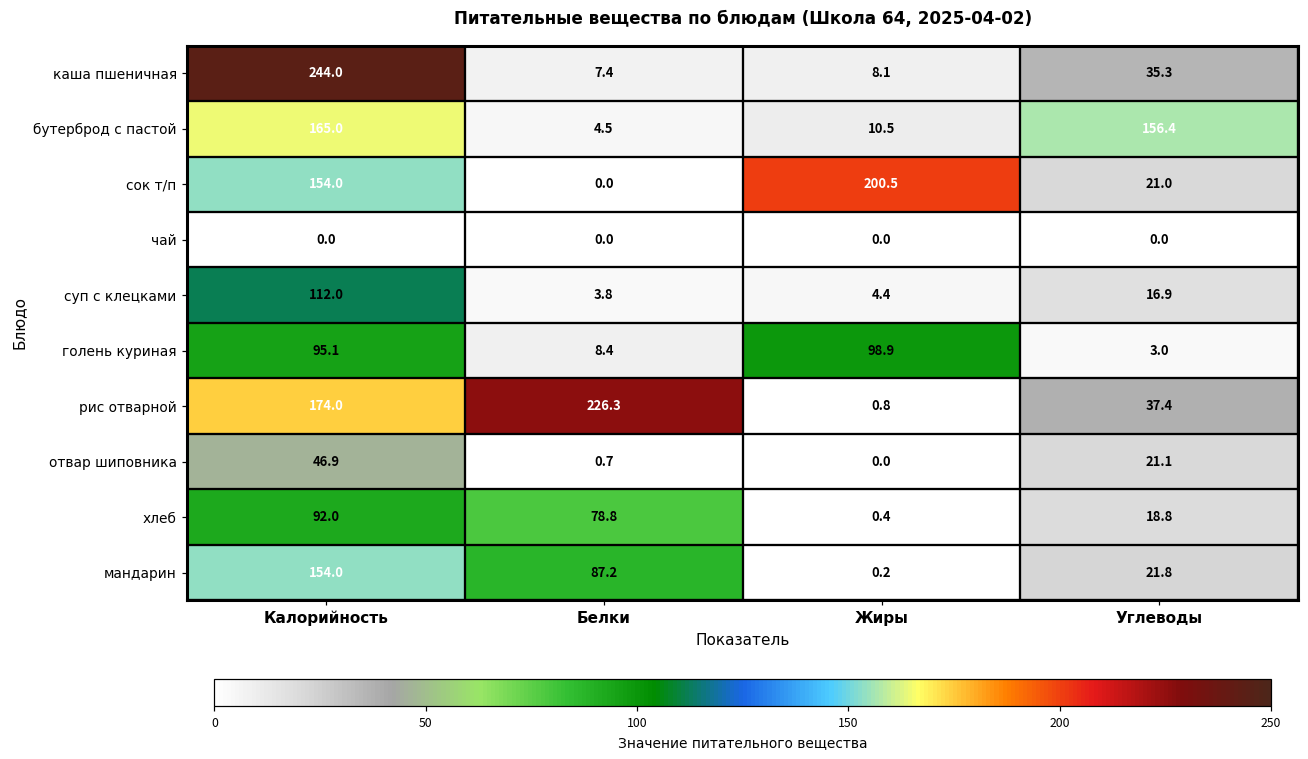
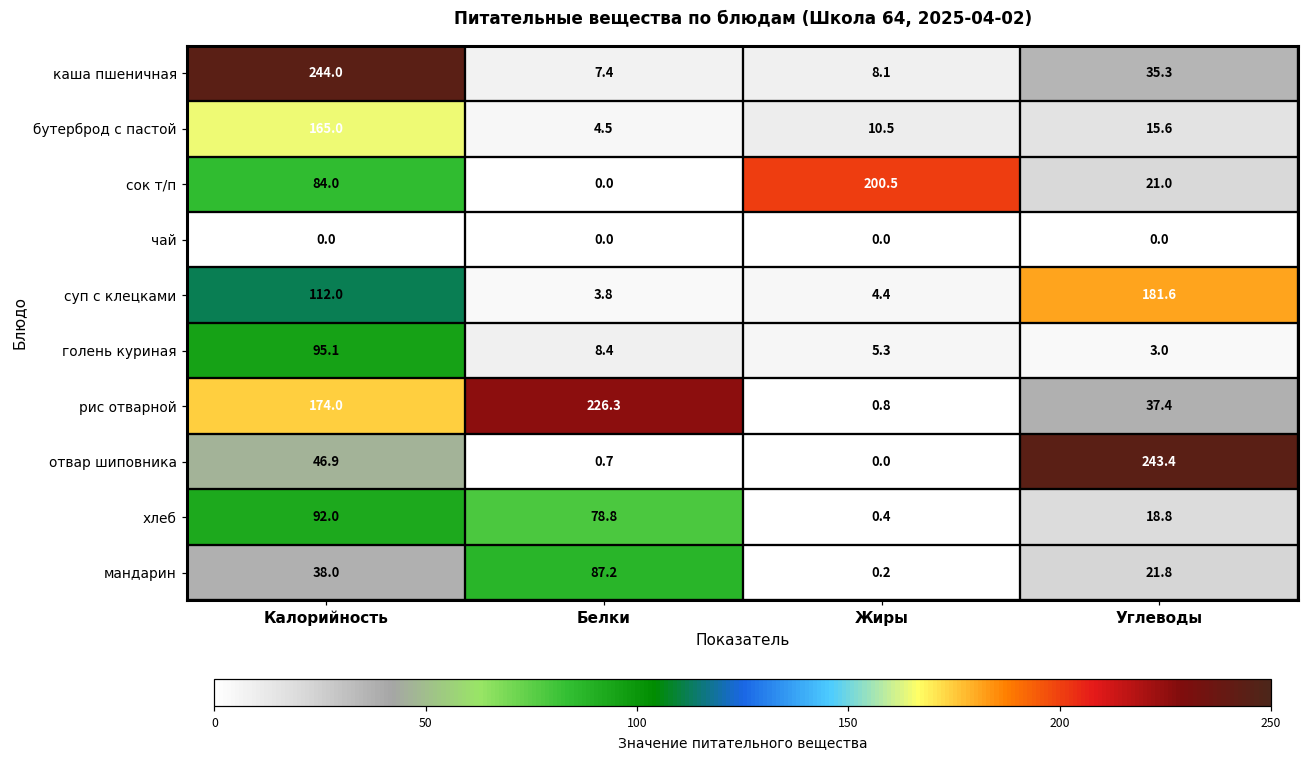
  {
    "каша пшеничная": {
      "Калорийность": 244.0,
      "Белки": 7.4,
      "Жиры": 8.1,
      "Углеводы": 35.3
    },
    "бутерброд с пастой": {
      "Калорийность": 165.0,
      "Белки": 4.5,
      "Жиры": 10.5,
-     "Углеводы": 156.4
+     "Углеводы": 15.6
    },
    "сок т/п": {
-     "Калорийность": 154.0,
+     "Калорийность": 84.0,
      "Белки": 0.0,
      "Жиры": 200.5,
      "Углеводы": 21.0
    },
    "чай": {
      "Калорийность": 0.0,
      "Белки": 0.0,
      "Жиры": 0.0,
      "Углеводы": 0.0
    },
    "суп с клецками": {
      "Калорийность": 112.0,
      "Белки": 3.8,
      "Жиры": 4.4,
-     "Углеводы": 16.9
+     "Углеводы": 181.6
    },
    "голень куриная": {
      "Калорийность": 95.1,
      "Белки": 8.4,
-     "Жиры": 98.9,
+     "Жиры": 5.3,
      "Углеводы": 3.0
    },
    "рис отварной": {
      "Калорийность": 174.0,
      "Белки": 226.3,
      "Жиры": 0.8,
      "Углеводы": 37.4
    },
    "отвар шиповника": {
      "Калорийность": 46.9,
      "Белки": 0.7,
      "Жиры": 0.0,
-     "Углеводы": 21.1
+     "Углеводы": 243.4
    },
    "хлеб": {
      "Калорийность": 92.0,
      "Белки": 78.8,
      "Жиры": 0.4,
      "Углеводы": 18.8
    },
    "мандарин": {
-     "Калорийность": 154.0,
+     "Калорийность": 38.0,
      "Белки": 87.2,
      "Жиры": 0.2,
      "Углеводы": 21.8
    }
  }
